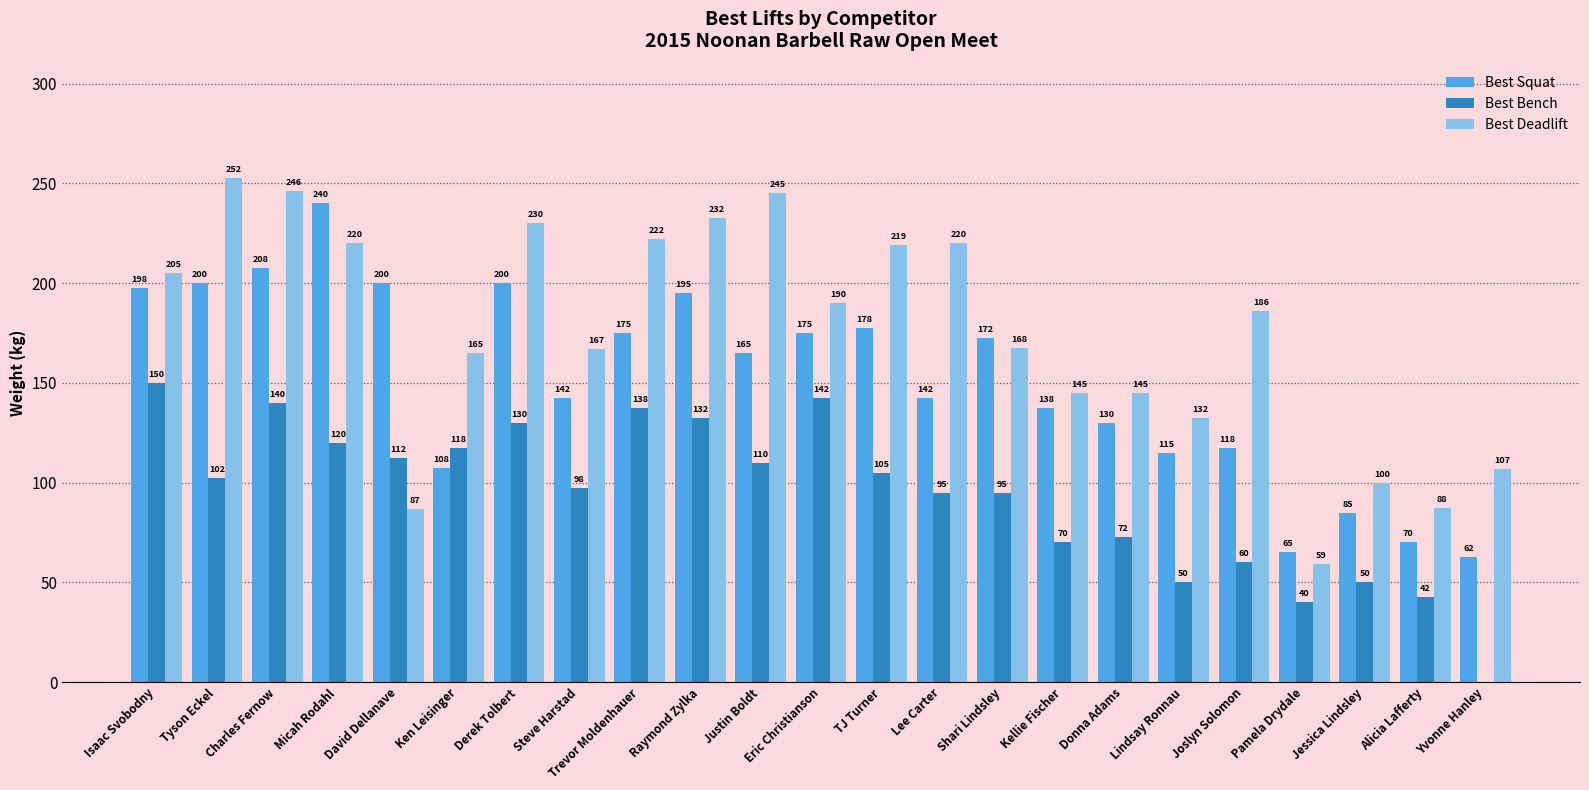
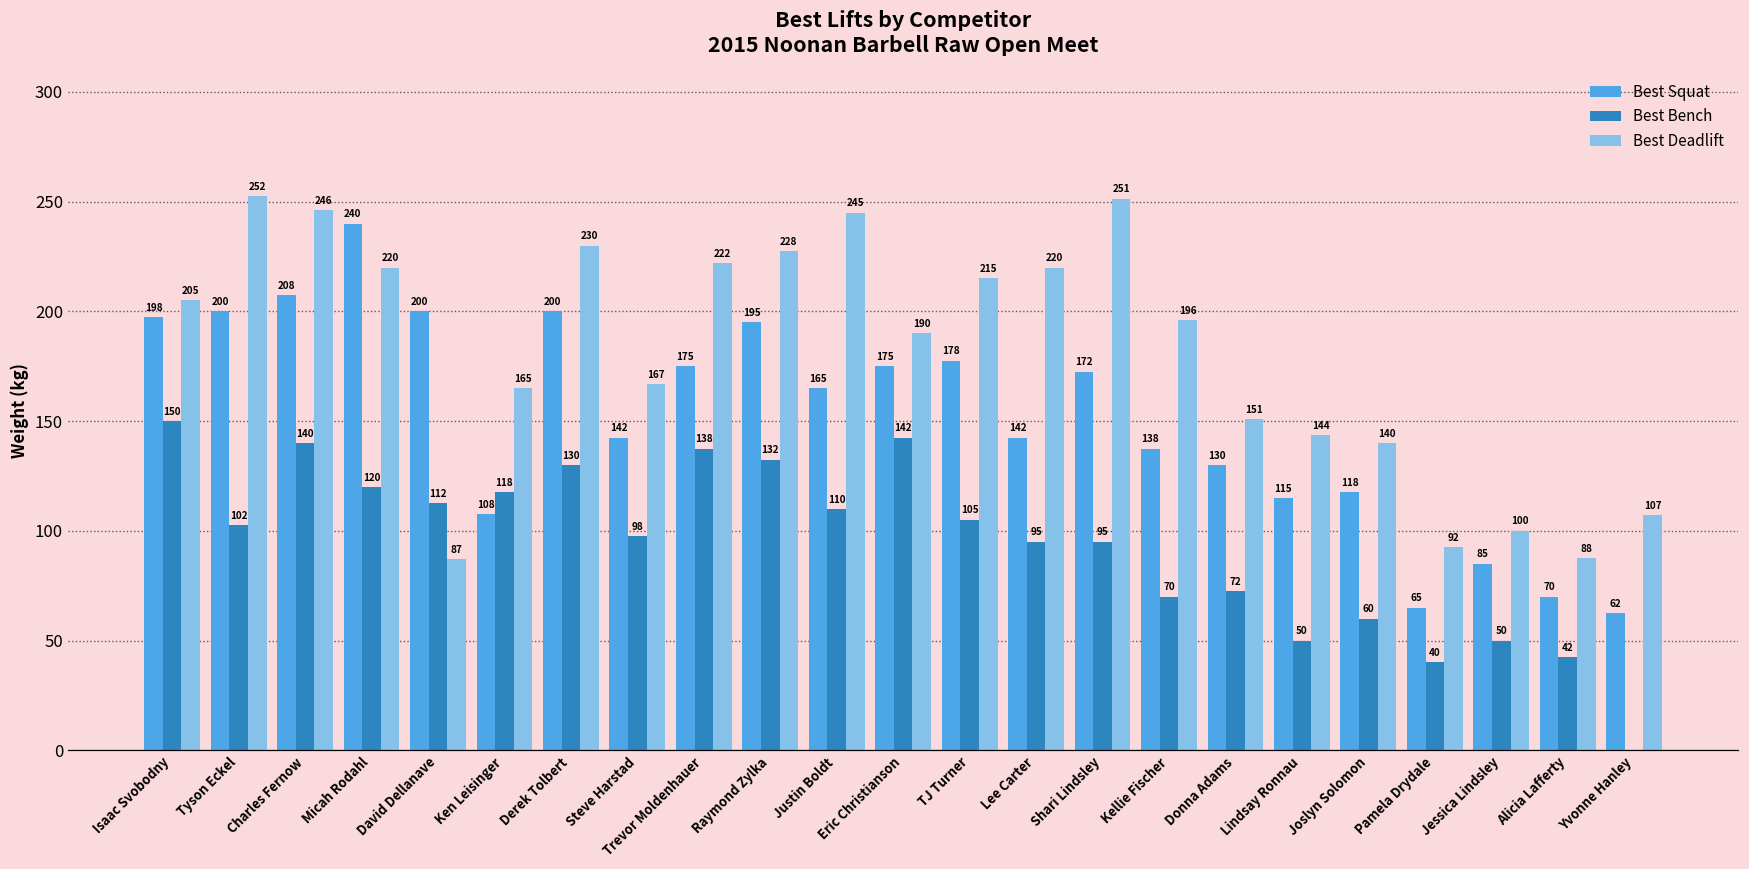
  {
    "Best Deadlift": {
      "Isaac Svobodny": 205,
      "Tyson Eckel": 252,
      "Charles Fernow": 246,
      "Micah Rodahl": 220,
      "David Dellanave": 87,
      "Ken Leisinger": 165,
      "Derek Tolbert": 230,
      "Steve Harstad": 167,
      "Trevor Moldenhauer": 222,
-     "Raymond Zylka": 232,
+     "Raymond Zylka": 228,
      "Justin Boldt": 245,
      "Eric Christianson": 190,
-     "TJ Turner": 219,
+     "TJ Turner": 215,
      "Lee Carter": 220,
-     "Shari Lindsley": 168,
-     "Kellie Fischer": 145,
-     "Donna Adams": 145,
-     "Lindsay Ronnau": 132,
-     "Joslyn Solomon": 186,
-     "Pamela Drydale": 59,
+     "Shari Lindsley": 251,
+     "Kellie Fischer": 196,
+     "Donna Adams": 151,
+     "Lindsay Ronnau": 144,
+     "Joslyn Solomon": 140,
+     "Pamela Drydale": 92,
      "Jessica Lindsley": 100,
      "Alicia Lafferty": 88,
      "Yvonne Hanley": 107
    }
  }
